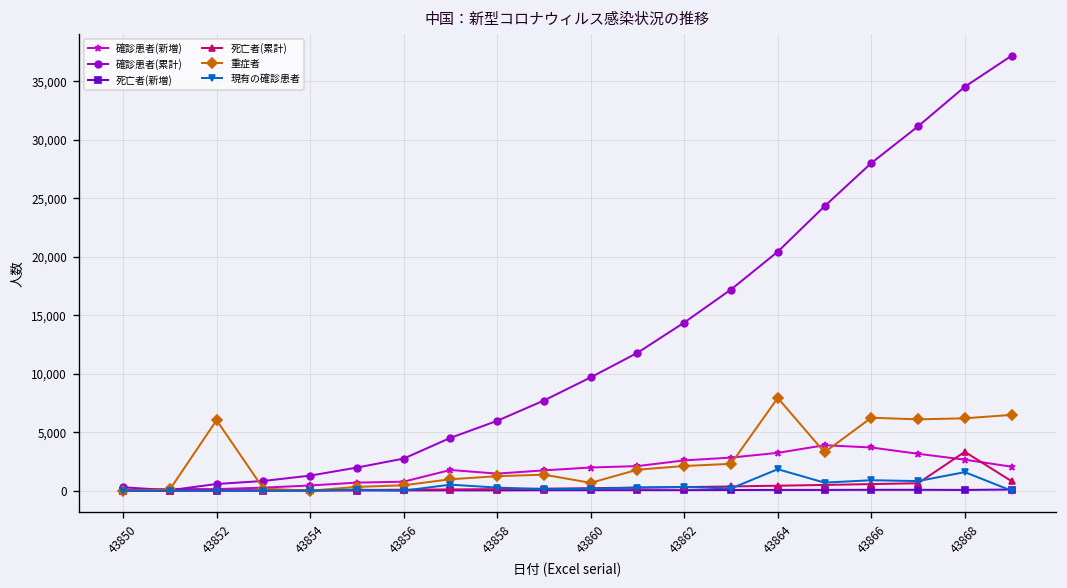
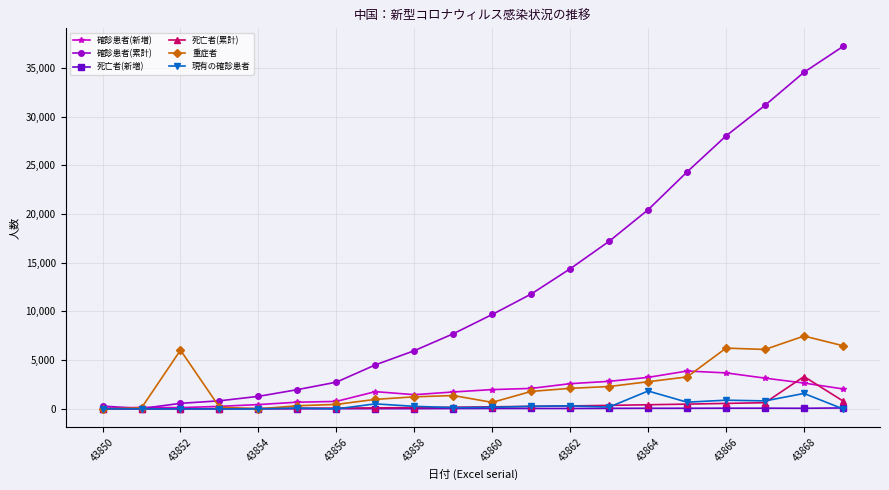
  {
    "死亡者(累計)": {
      "43864": "0",
      "43866": "1,000",
      "43868": "3,000"
    },
    "重症者": {
      "43852": "6,000",
      "43856": "0",
      "43860": "1,000",
      "43862": "2,000",
-     "43864": "8,000",
+     "43864": "3,000",
      "43866": "6,000",
-     "43868": "6,000"
+     "43868": "7,000"
    },
    "現有の確診患者": {
      "43864": "2,000",
      "43866": "1,000",
      "43868": "2,000"
    }
  }
